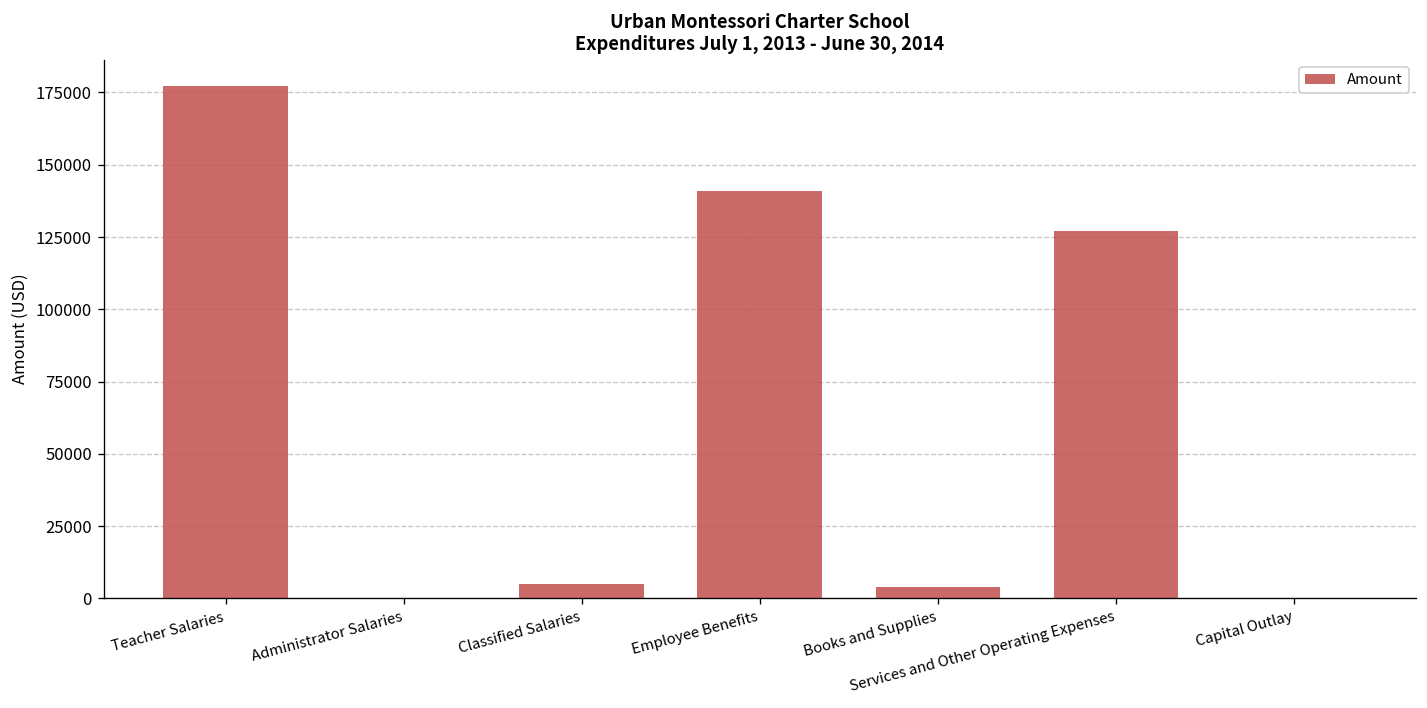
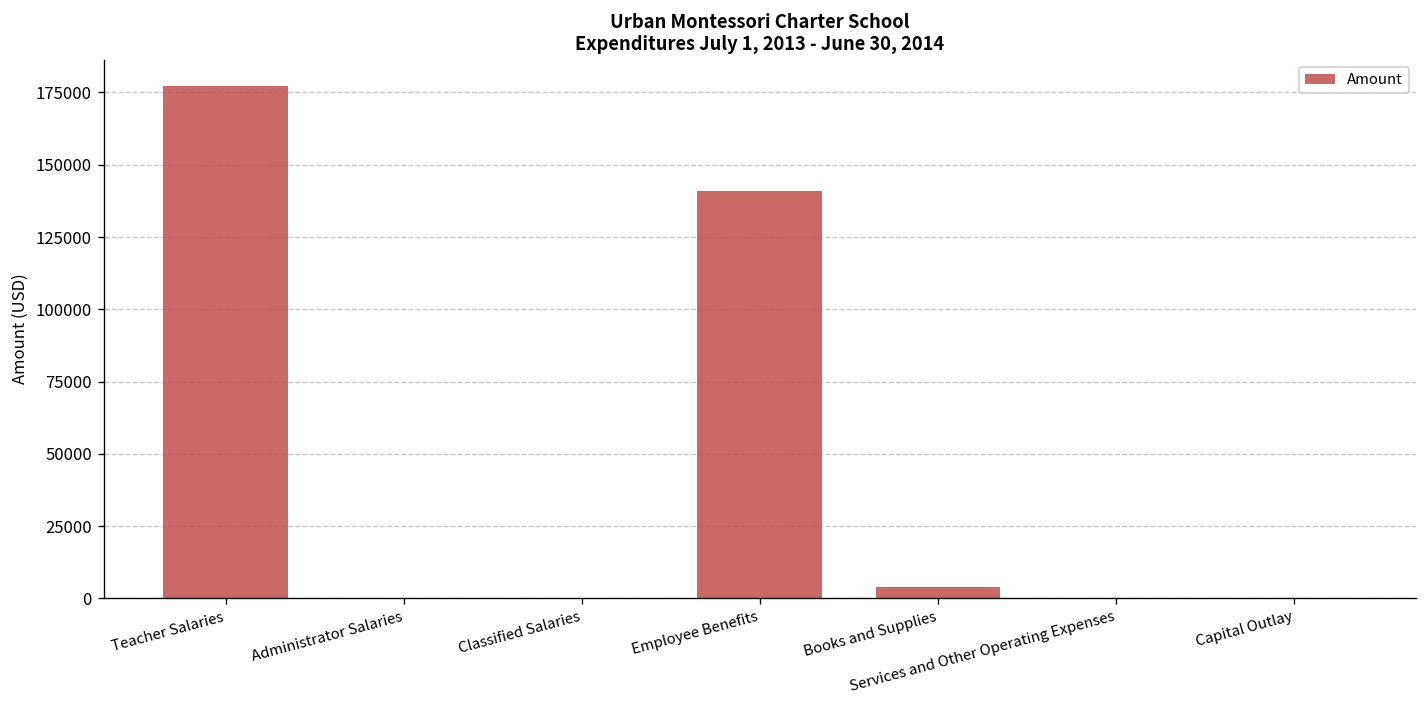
  {
    "Teacher Salaries": 177000,
    "Administrator Salaries": 0,
-   "Classified Salaries": 5000,
+   "Classified Salaries": 0,
    "Employee Benefits": 141000,
    "Books and Supplies": 4000,
-   "Services and Other Operating Expenses": 127000,
+   "Services and Other Operating Expenses": 0,
    "Capital Outlay": 0
  }
